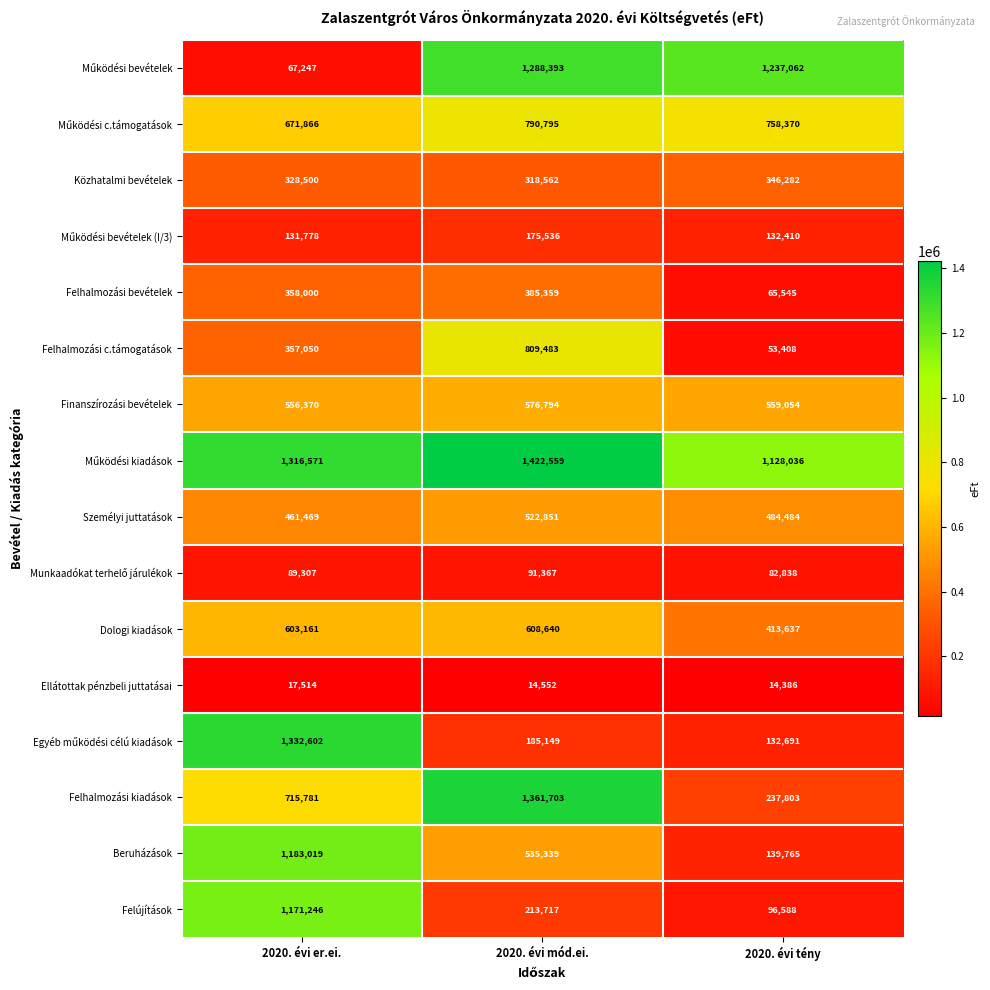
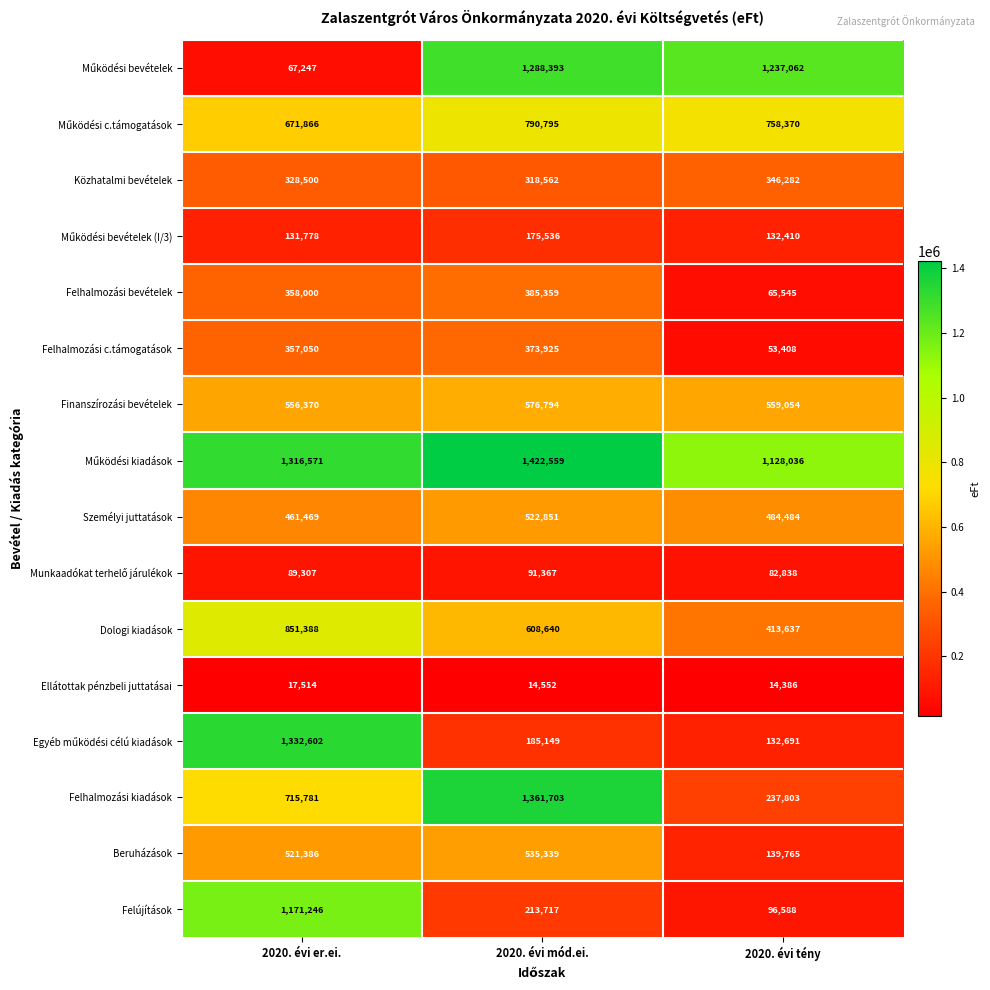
  {
    "Működési bevételek": {
      "2020. évi er.ei.": "67,247",
      "2020. évi mód.ei.": "1,288,393",
      "2020. évi tény": "1,237,062"
    },
    "Működési c.támogatások": {
      "2020. évi er.ei.": "671,866",
      "2020. évi mód.ei.": "790,795",
      "2020. évi tény": "758,370"
    },
    "Közhatalmi bevételek": {
      "2020. évi er.ei.": "328,500",
      "2020. évi mód.ei.": "318,562",
      "2020. évi tény": "346,282"
    },
    "Működési bevételek (I/3)": {
      "2020. évi er.ei.": "131,778",
      "2020. évi mód.ei.": "175,536",
      "2020. évi tény": "132,410"
    },
    "Felhalmozási bevételek": {
      "2020. évi er.ei.": "358,000",
      "2020. évi mód.ei.": "385,359",
      "2020. évi tény": "65,545"
    },
    "Felhalmozási c.támogatások": {
      "2020. évi er.ei.": "357,050",
-     "2020. évi mód.ei.": "809,483",
+     "2020. évi mód.ei.": "373,925",
      "2020. évi tény": "53,408"
    },
    "Finanszírozási bevételek": {
      "2020. évi er.ei.": "556,370",
      "2020. évi mód.ei.": "576,794",
      "2020. évi tény": "559,054"
    },
    "Működési kiadások": {
      "2020. évi er.ei.": "1,316,571",
      "2020. évi mód.ei.": "1,422,559",
      "2020. évi tény": "1,128,036"
    },
    "Személyi juttatások": {
      "2020. évi er.ei.": "461,469",
      "2020. évi mód.ei.": "522,851",
      "2020. évi tény": "484,484"
    },
    "Munkaadókat terhelő járulékok": {
      "2020. évi er.ei.": "89,307",
      "2020. évi mód.ei.": "91,367",
      "2020. évi tény": "82,838"
    },
    "Dologi kiadások": {
-     "2020. évi er.ei.": "603,161",
+     "2020. évi er.ei.": "851,388",
      "2020. évi mód.ei.": "608,640",
      "2020. évi tény": "413,637"
    },
    "Ellátottak pénzbeli juttatásai": {
      "2020. évi er.ei.": "17,514",
      "2020. évi mód.ei.": "14,552",
      "2020. évi tény": "14,386"
    },
    "Egyéb működési célú kiadások": {
      "2020. évi er.ei.": "1,332,602",
      "2020. évi mód.ei.": "185,149",
      "2020. évi tény": "132,691"
    },
    "Felhalmozási kiadások": {
      "2020. évi er.ei.": "715,781",
      "2020. évi mód.ei.": "1,361,703",
      "2020. évi tény": "237,803"
    },
    "Beruházások": {
-     "2020. évi er.ei.": "1,183,019",
+     "2020. évi er.ei.": "521,386",
      "2020. évi mód.ei.": "535,339",
      "2020. évi tény": "139,765"
    },
    "Felújítások": {
      "2020. évi er.ei.": "1,171,246",
      "2020. évi mód.ei.": "213,717",
      "2020. évi tény": "96,588"
    }
  }
